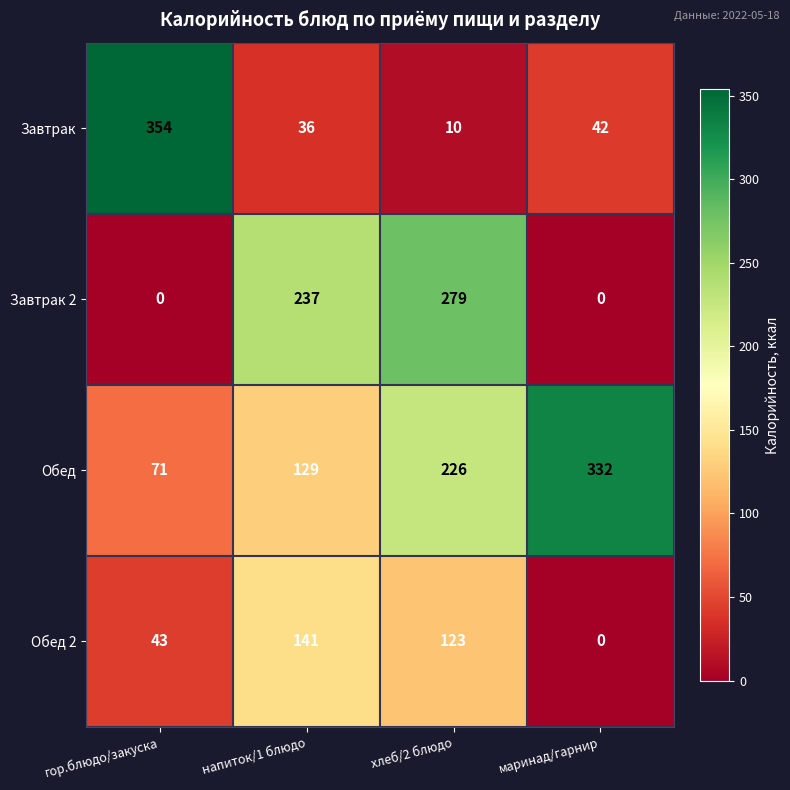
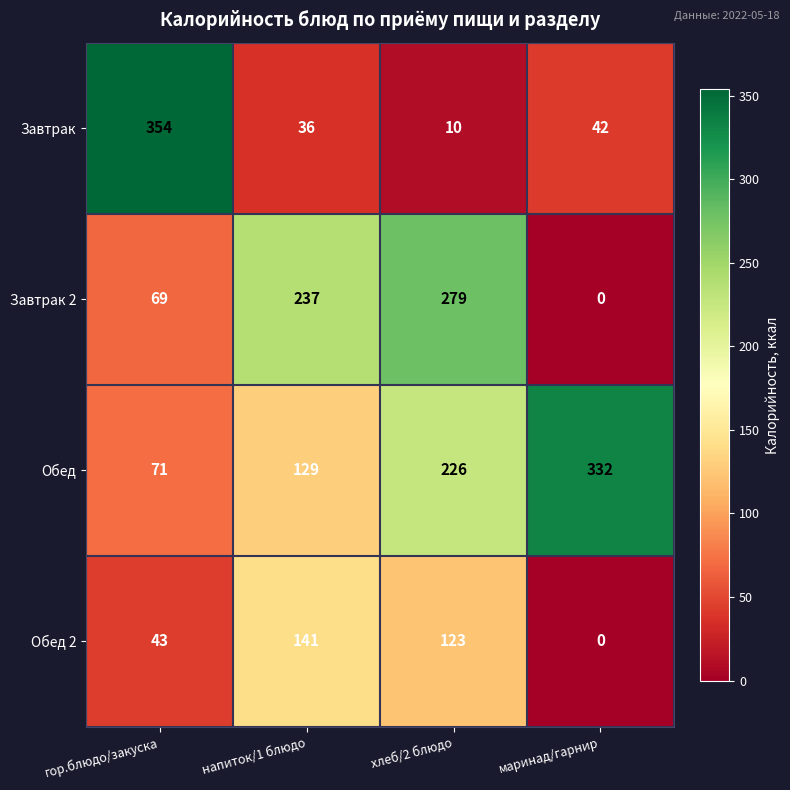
  {
    "Завтрак": {
      "гор.блюдо/закуска": 354,
      "напиток/1 блюдо": 36,
      "хлеб/2 блюдо": 10,
      "маринад/гарнир": 42
    },
    "Завтрак 2": {
-     "гор.блюдо/закуска": 0,
+     "гор.блюдо/закуска": 69,
      "напиток/1 блюдо": 237,
      "хлеб/2 блюдо": 279,
      "маринад/гарнир": 0
    },
    "Обед": {
      "гор.блюдо/закуска": 71,
      "напиток/1 блюдо": 129,
      "хлеб/2 блюдо": 226,
      "маринад/гарнир": 332
    },
    "Обед 2": {
      "гор.блюдо/закуска": 43,
      "напиток/1 блюдо": 141,
      "хлеб/2 блюдо": 123,
      "маринад/гарнир": 0
    }
  }
